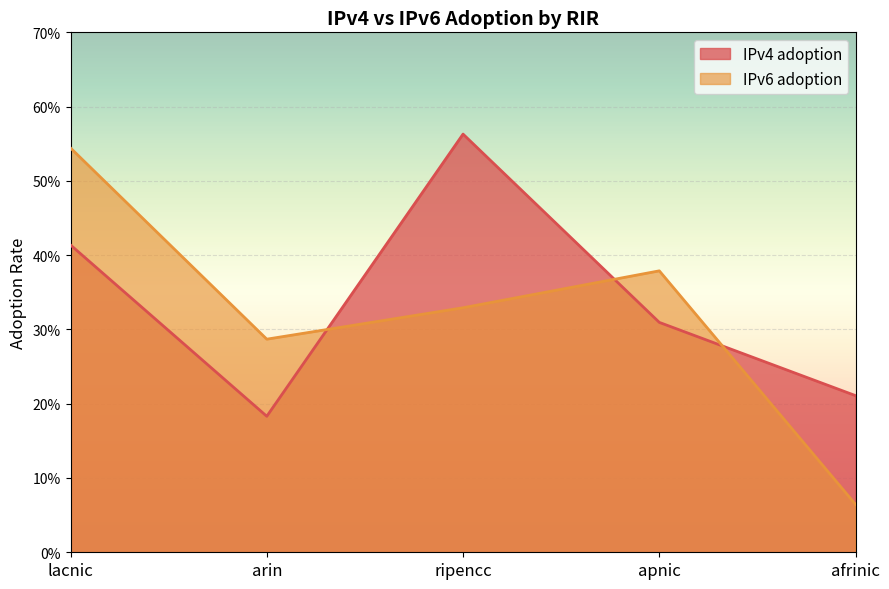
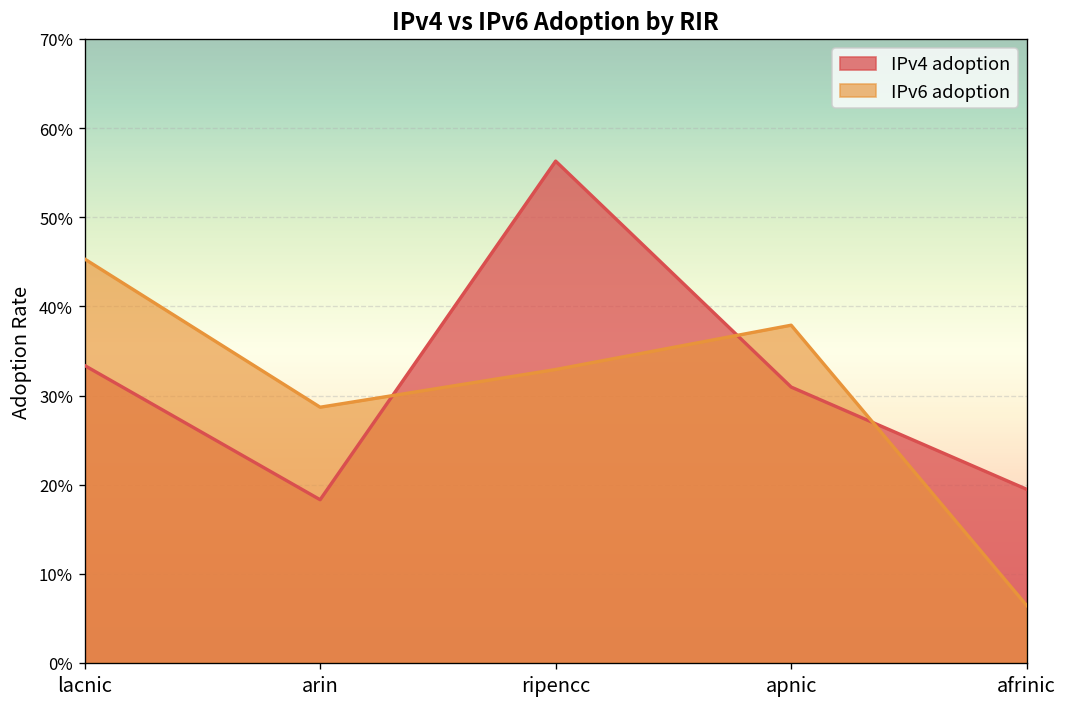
  {
    "IPv4 adoption": {
-     "lacnic": "41%",
+     "lacnic": "33%",
      "arin": "18%",
      "ripencc": "56%",
      "apnic": "31%",
-     "afrinic": "21%"
+     "afrinic": "19%"
    },
    "IPv6 adoption": {
-     "lacnic": "54%",
+     "lacnic": "45%",
      "arin": "29%",
      "ripencc": "33%",
      "apnic": "38%",
      "afrinic": "6%"
    }
  }
